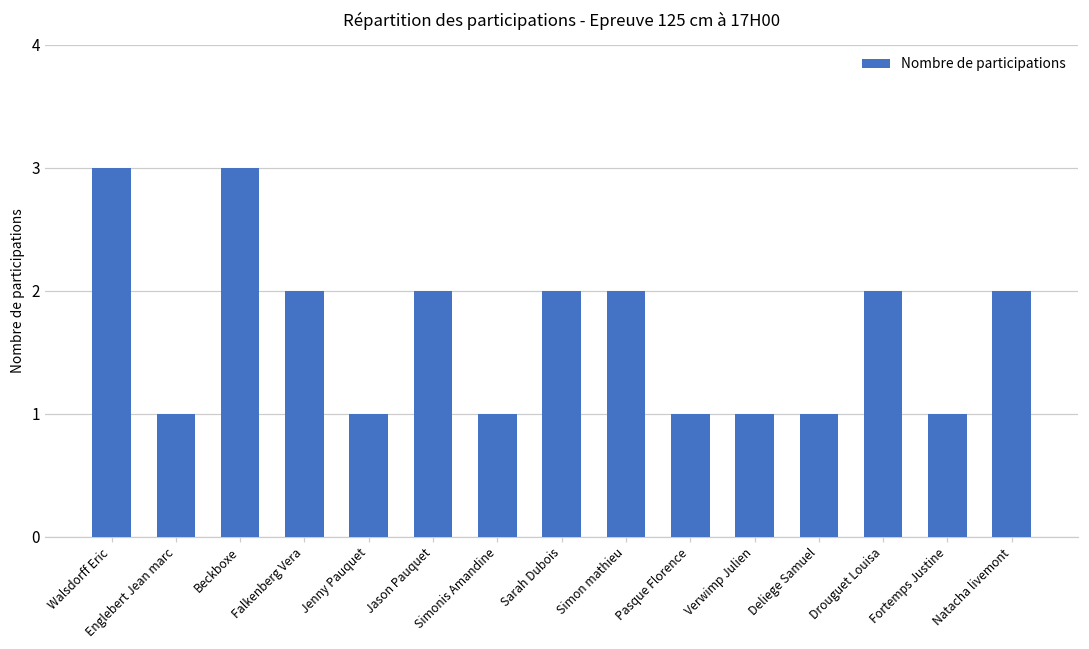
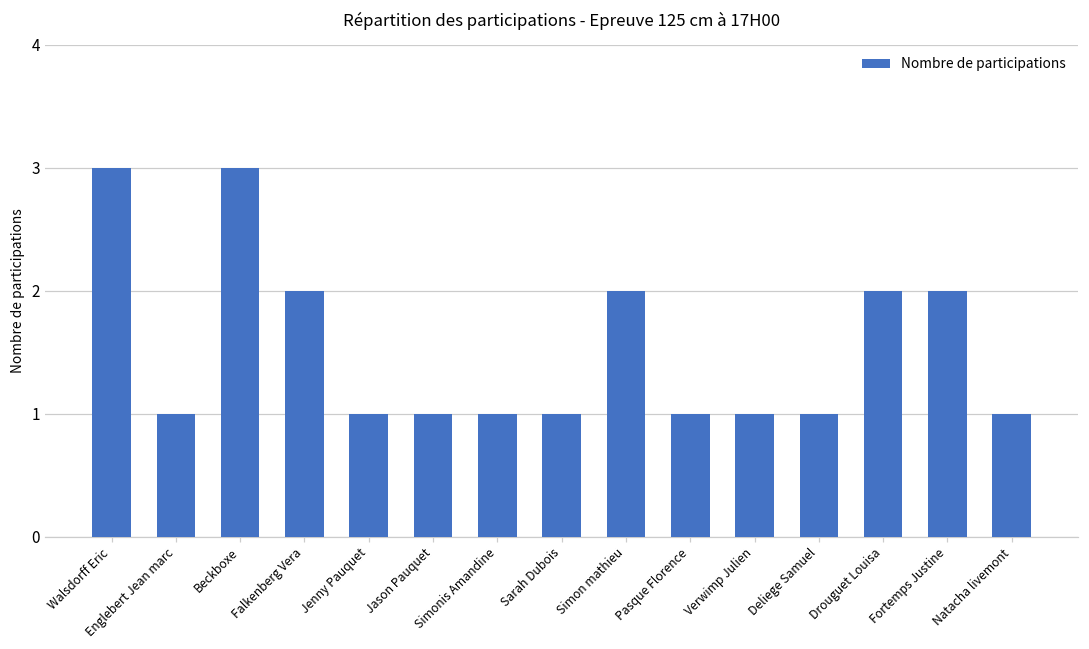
  {
    "Walsdorff Eric": 3,
    "Englebert Jean marc": 1,
    "Beckboxe": 3,
    "Falkenberg Vera": 2,
    "Jenny Pauquet": 1,
-   "Jason Pauquet": 2,
+   "Jason Pauquet": 1,
    "Simonis Amandine": 1,
-   "Sarah Dubois": 2,
+   "Sarah Dubois": 1,
    "Simon mathieu": 2,
    "Pasque Florence": 1,
    "Verwimp Julien": 1,
    "Deliege Samuel": 1,
    "Drouguet Louisa": 2,
-   "Fortemps Justine": 1,
-   "Natacha livemont": 2
+   "Fortemps Justine": 2,
+   "Natacha livemont": 1
  }
